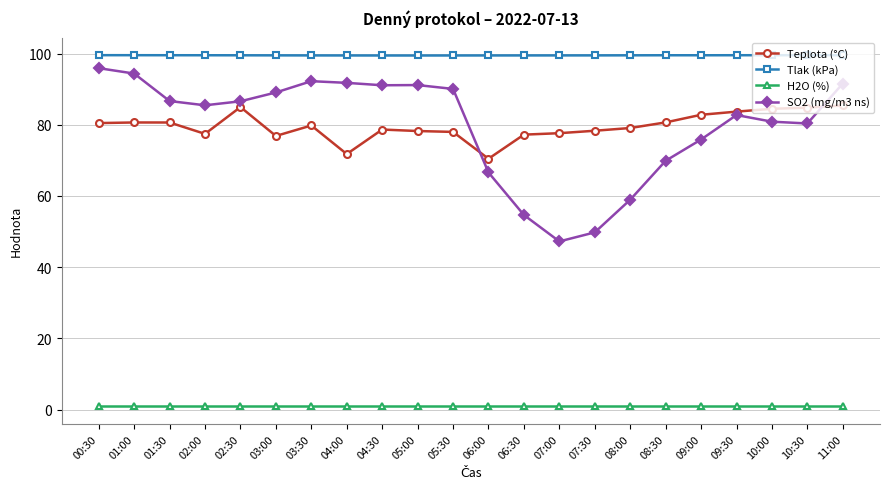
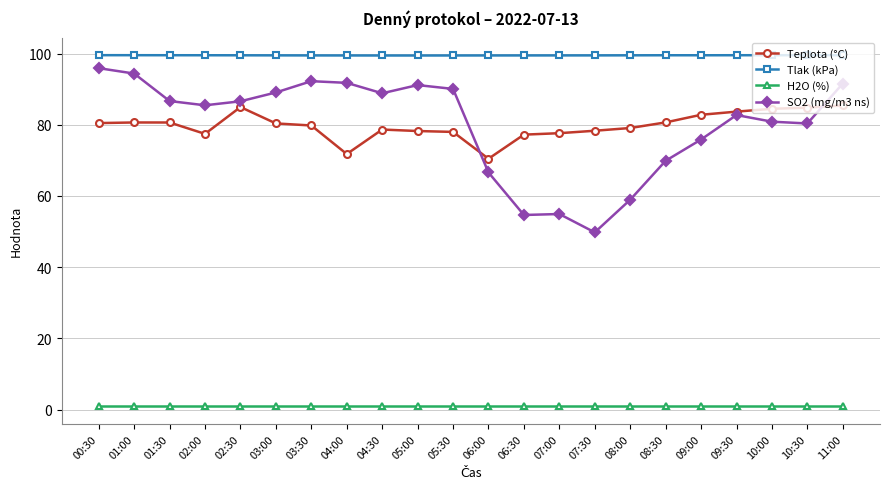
  {
    "Teplota (°C)": {
      "00:30": 80,
      "01:00": 81,
      "01:30": 81,
      "02:00": 77,
      "02:30": 85,
-     "03:00": 77,
+     "03:00": 80,
      "03:30": 80,
      "04:00": 72,
      "04:30": 79,
      "05:00": 78,
      "05:30": 78,
      "06:00": 70,
      "06:30": 77,
      "07:00": 78,
      "07:30": 78,
      "08:00": 79,
      "08:30": 81,
      "09:00": 83,
      "09:30": 84
    },
    "Tlak (kPa)": {
      "00:30": 100,
      "01:00": 100,
      "01:30": 100,
      "02:00": 100,
      "02:30": 100,
      "03:00": 99,
      "03:30": 99,
      "04:00": 99,
      "04:30": 99,
      "05:00": 99,
      "05:30": 99,
      "06:00": 99,
      "06:30": 99,
      "07:00": 99,
      "07:30": 99,
      "08:00": 100,
      "08:30": 100,
      "09:00": 100,
      "09:30": 100
    },
    "H2O (%)": {
      "00:30": 1,
      "01:00": 1,
      "01:30": 1,
      "02:00": 1,
      "02:30": 1,
      "03:00": 1,
      "03:30": 1,
      "04:00": 1,
      "04:30": 1,
      "05:00": 1,
      "05:30": 1,
      "06:00": 1,
      "06:30": 1,
      "07:00": 1,
      "07:30": 1,
      "08:00": 1,
      "08:30": 1,
      "09:00": 1,
      "09:30": 1,
      "10:00": 1,
      "10:30": 1,
      "11:00": 1
    },
    "SO2 (mg/m3 ns)": {
      "00:30": 96,
      "01:00": 94,
      "01:30": 87,
      "02:00": 85,
      "02:30": 87,
      "03:00": 89,
      "03:30": 92,
      "04:00": 92,
-     "04:30": 91,
+     "04:30": 89,
      "05:00": 91,
      "05:30": 90,
      "06:00": 67,
      "06:30": 55,
-     "07:00": 47,
+     "07:00": 55,
      "07:30": 50,
      "08:00": 59,
      "08:30": 70,
      "09:00": 76,
      "09:30": 83,
      "10:00": 81,
      "10:30": 80
    }
  }
